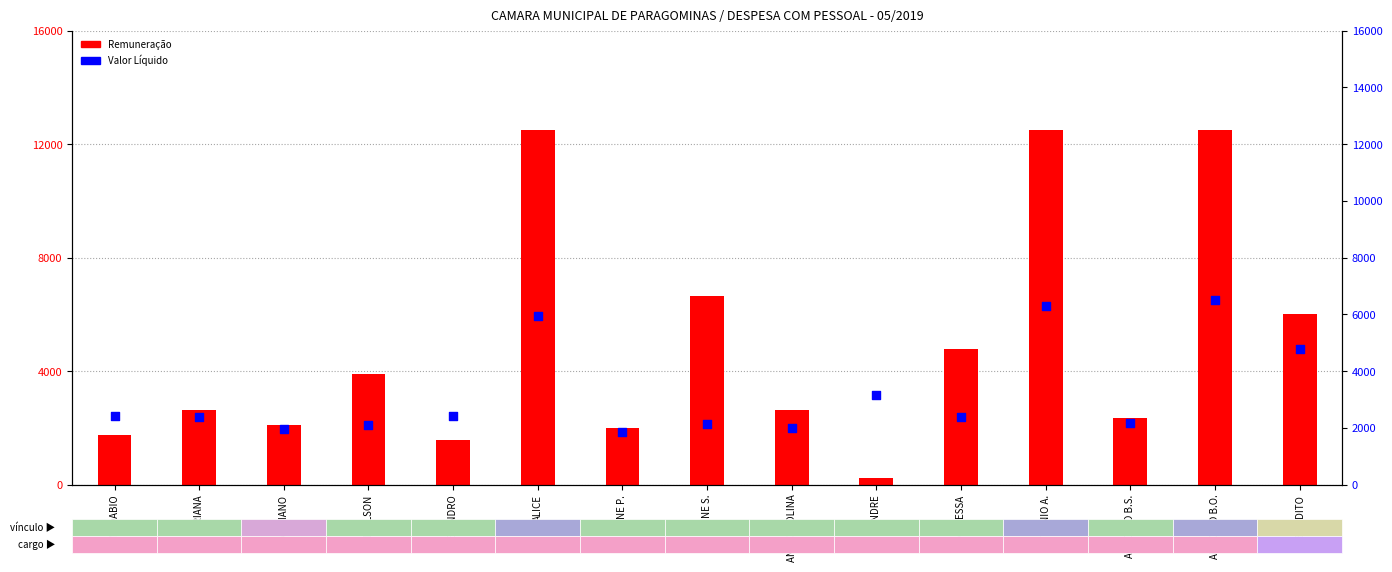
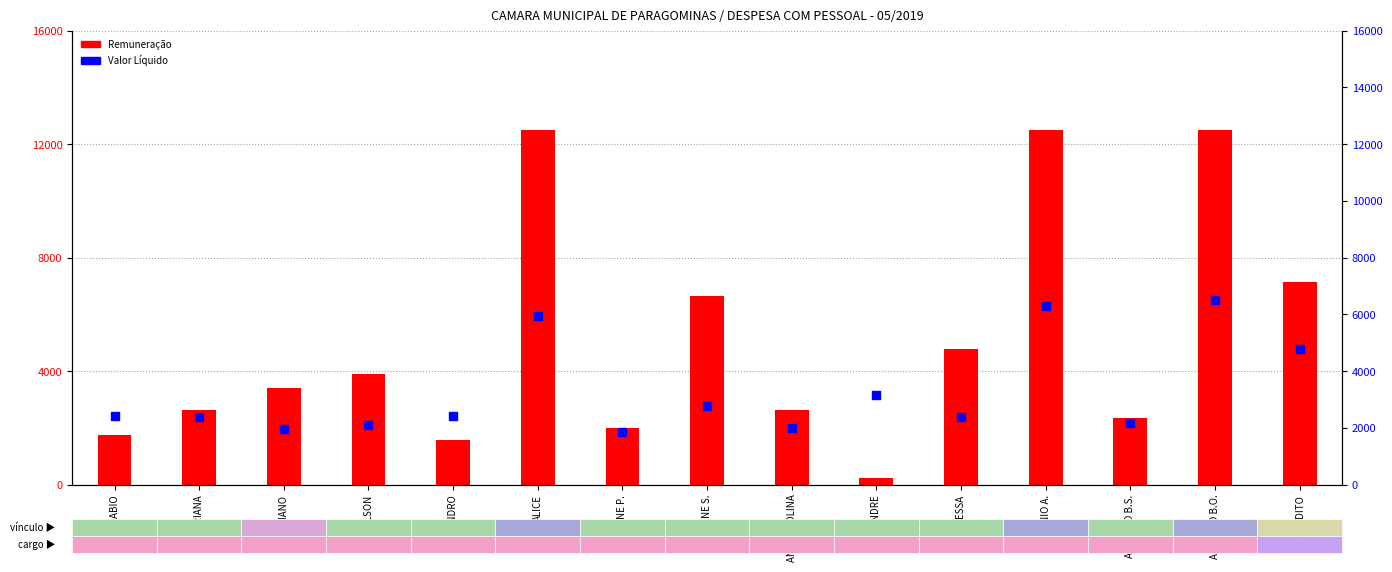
  {
    "Remuneração": {
      "ABNADABIO": 1800,
      "ADRIANA": 2600,
-     "ADRIANO": 2100,
+     "ADRIANO": 3400,
      "ALENILSON": 3900,
      "ALEXANDRO": 1600,
      "ALICE": 12500,
      "ALINE P.": 2000,
      "ALINE S.": 6700,
      "ANA CAROLINA": 2600,
      "ANDRE": 200,
      "ANDRESSA": 4800,
      "ANTONIO A.": 12500,
      "ANTONIO B.S.": 2400,
      "ANTONIO B.O.": 12500,
-     "BENEDITO": 6000
+     "BENEDITO": 7100
    },
    "Valor Líquido": {
-     "ALINE S.": 2100
+     "ALINE S.": 2800
    }
  }
